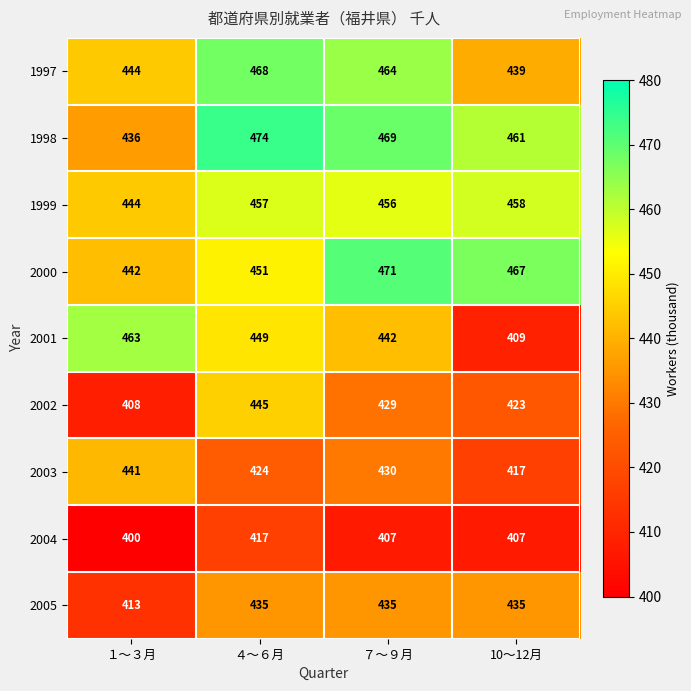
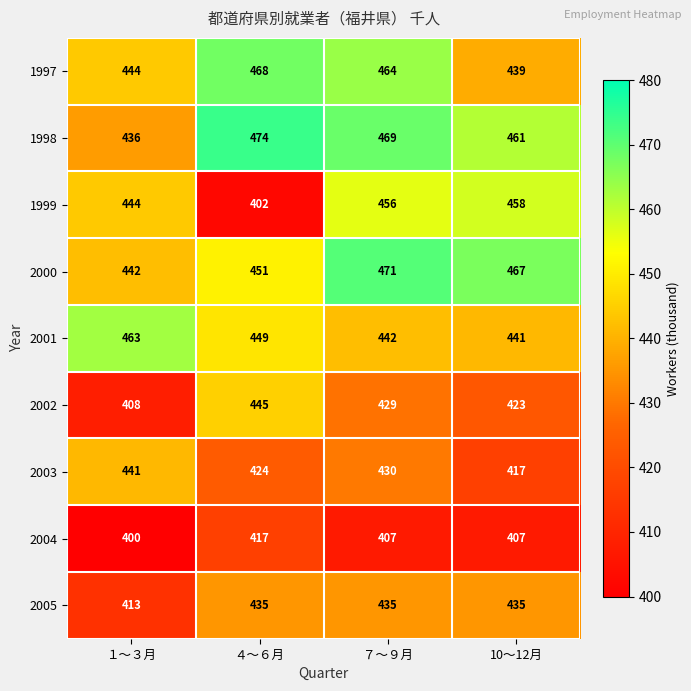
  {
    "1997": {
      "１～３月": 444,
      "４～６月": 468,
      "７～９月": 464,
      "10～12月": 439
    },
    "1998": {
      "１～３月": 436,
      "４～６月": 474,
      "７～９月": 469,
      "10～12月": 461
    },
    "1999": {
      "１～３月": 444,
-     "４～６月": 457,
+     "４～６月": 402,
      "７～９月": 456,
      "10～12月": 458
    },
    "2000": {
      "１～３月": 442,
      "４～６月": 451,
      "７～９月": 471,
      "10～12月": 467
    },
    "2001": {
      "１～３月": 463,
      "４～６月": 449,
      "７～９月": 442,
-     "10～12月": 409
+     "10～12月": 441
    },
    "2002": {
      "１～３月": 408,
      "４～６月": 445,
      "７～９月": 429,
      "10～12月": 423
    },
    "2003": {
      "１～３月": 441,
      "４～６月": 424,
      "７～９月": 430,
      "10～12月": 417
    },
    "2004": {
      "１～３月": 400,
      "４～６月": 417,
      "７～９月": 407,
      "10～12月": 407
    },
    "2005": {
      "１～３月": 413,
      "４～６月": 435,
      "７～９月": 435,
      "10～12月": 435
    }
  }
